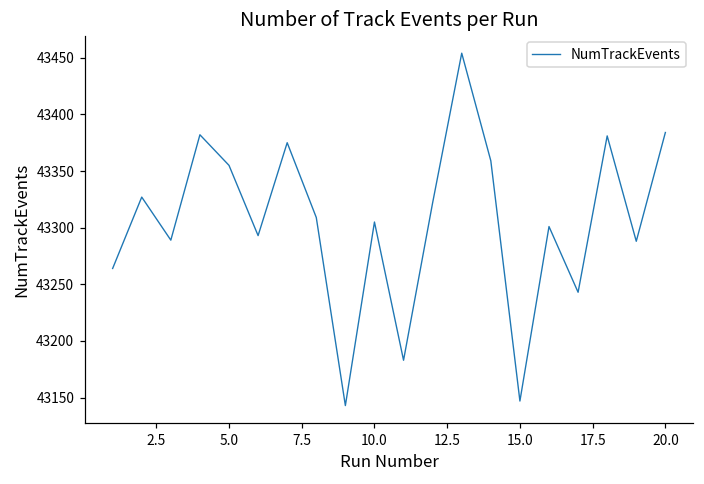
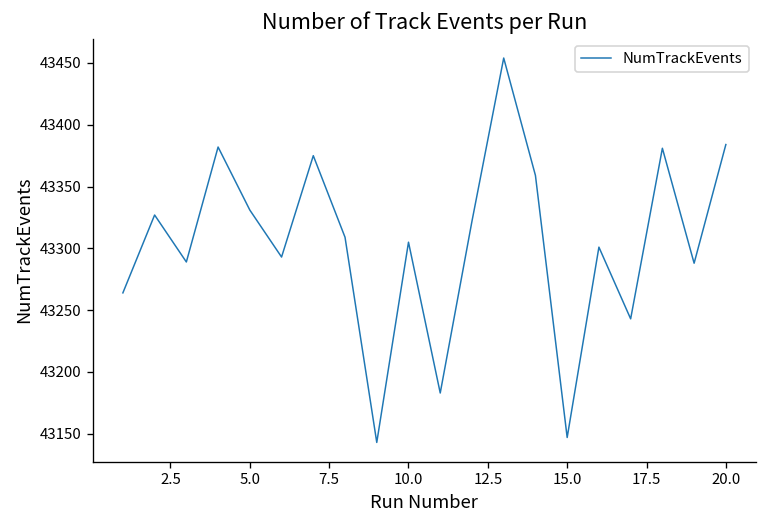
  {
-   "5.0": 43355,
+   "5.0": 43331,
    "10.0": 43305,
    "15.0": 43147,
    "20.0": 43384
  }
